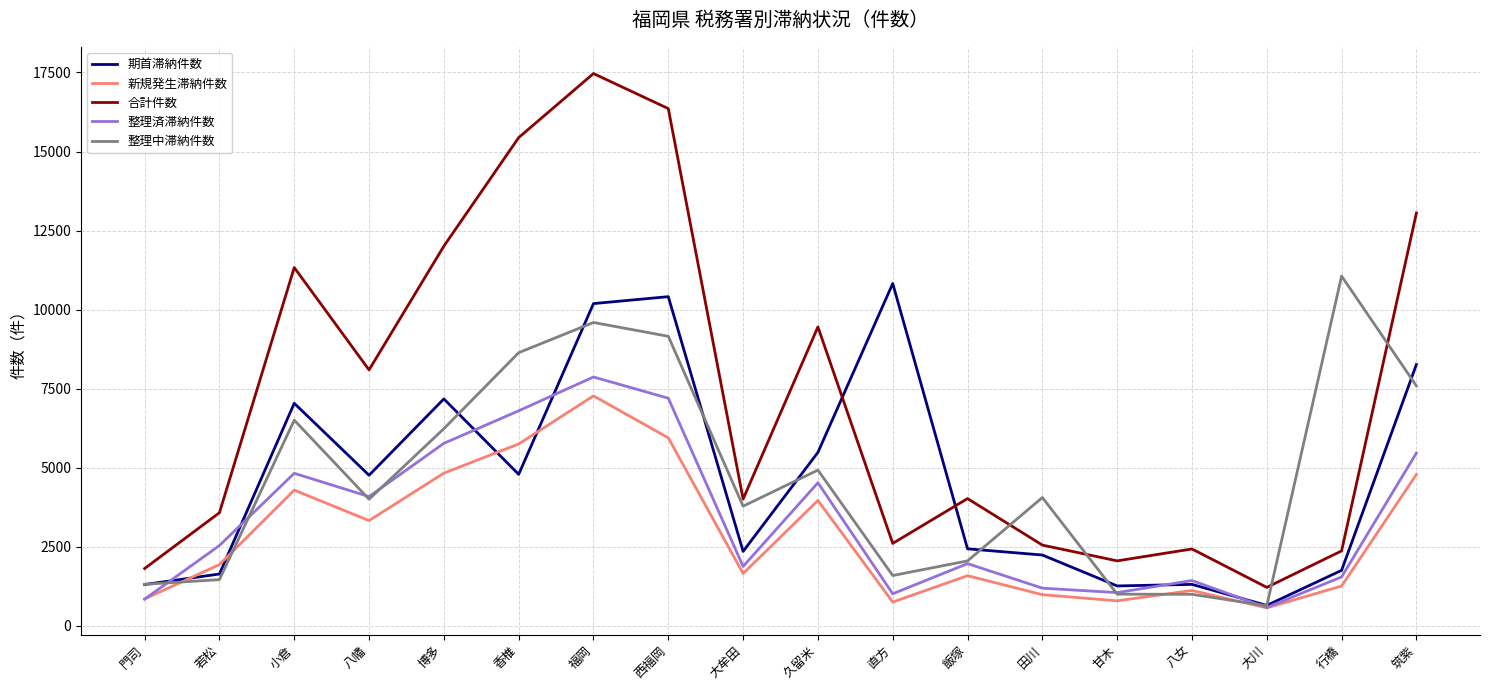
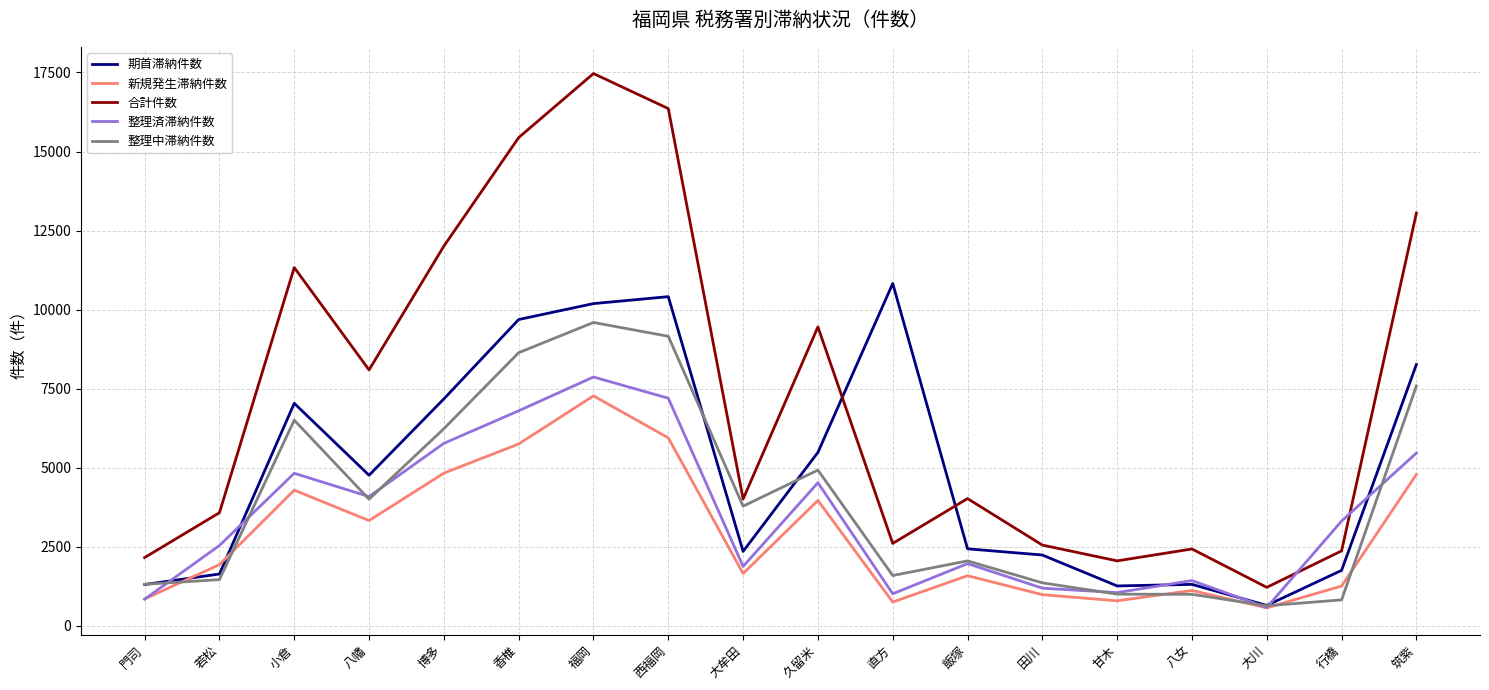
  {
    "期首滞納件数": {
      "若松": 1600,
      "小倉": 7000,
      "八幡": 4800,
      "博多": 7200,
-     "香椎": 4800,
+     "香椎": 9700,
      "福岡": 10200,
      "西福岡": 10400,
      "大牟田": 2400,
      "久留米": 5500,
      "直方": 10800,
      "飯塚": 2400,
      "田川": 2200,
      "甘木": 1300,
      "八女": 1300,
      "行橋": 1800,
      "筑紫": 8300
    },
    "新規発生滞納件数": {
      "若松": 1900,
      "小倉": 4300,
      "八幡": 3300,
      "博多": 4800,
      "香椎": 5800,
      "福岡": 7300,
      "西福岡": 5900,
      "大牟田": 1700,
      "久留米": 4000,
      "直方": 800,
      "飯塚": 1600,
      "田川": 1000,
      "甘木": 800,
      "八女": 1100,
      "行橋": 1300,
      "筑紫": 4800
    },
    "合計件数": {
-     "門司": 1800,
+     "門司": 2200,
      "若松": 3600,
      "小倉": 11300,
      "八幡": 8100,
      "博多": 12000,
      "香椎": 15400,
      "福岡": 17500,
      "西福岡": 16400,
      "大牟田": 4000,
      "久留米": 9500,
      "直方": 2600,
      "飯塚": 4000,
      "田川": 2600,
      "甘木": 2100,
      "八女": 2400,
      "大川": 1200,
      "行橋": 2400,
      "筑紫": 13100
    },
    "整理済滞納件数": {
      "若松": 2500,
      "小倉": 4800,
      "八幡": 4100,
      "博多": 5800,
      "香椎": 6800,
      "福岡": 7900,
      "西福岡": 7200,
      "大牟田": 1900,
      "久留米": 4500,
      "直方": 1000,
      "飯塚": 2000,
      "田川": 1200,
      "八女": 1400,
-     "行橋": 1500,
+     "行橋": 3300,
      "筑紫": 5500
    },
    "整理中滞納件数": {
      "若松": 1500,
      "小倉": 6500,
      "八幡": 4000,
      "博多": 6200,
      "香椎": 8600,
      "福岡": 9600,
      "西福岡": 9200,
      "大牟田": 3800,
      "久留米": 4900,
      "直方": 1600,
      "飯塚": 2100,
-     "田川": 4100,
+     "田川": 1400,
      "八女": 1000,
-     "行橋": 11100,
+     "行橋": 800,
      "筑紫": 7600
    }
  }
